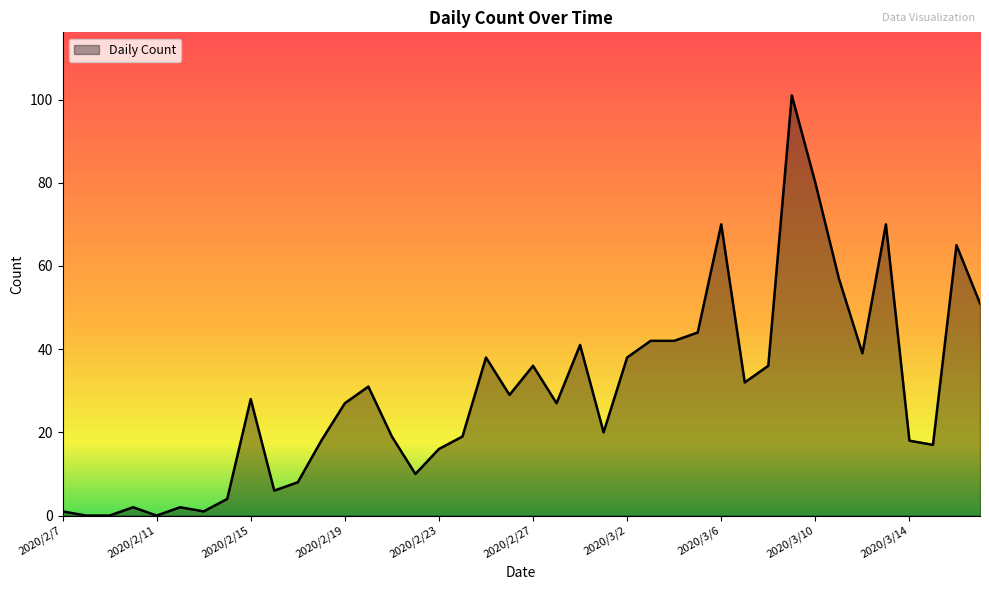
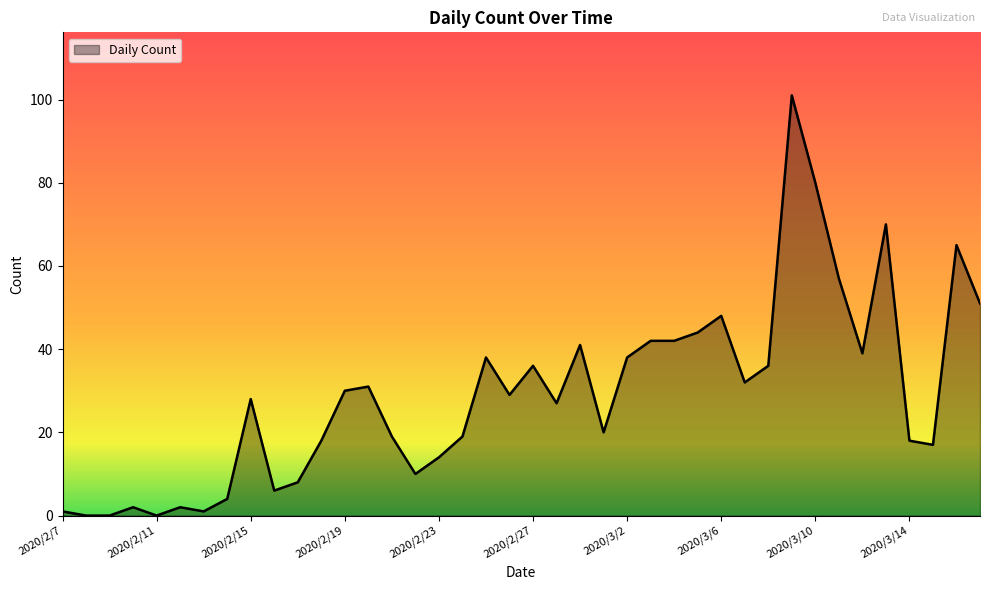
  {
    "2020/2/7": 1,
    "2020/2/11": 0,
    "2020/2/15": 28,
-   "2020/2/19": 27,
-   "2020/2/23": 16,
+   "2020/2/19": 30,
+   "2020/2/23": 14,
    "2020/2/27": 36,
    "2020/3/2": 38,
-   "2020/3/6": 70,
+   "2020/3/6": 48,
    "2020/3/10": 80,
    "2020/3/14": 18
  }
